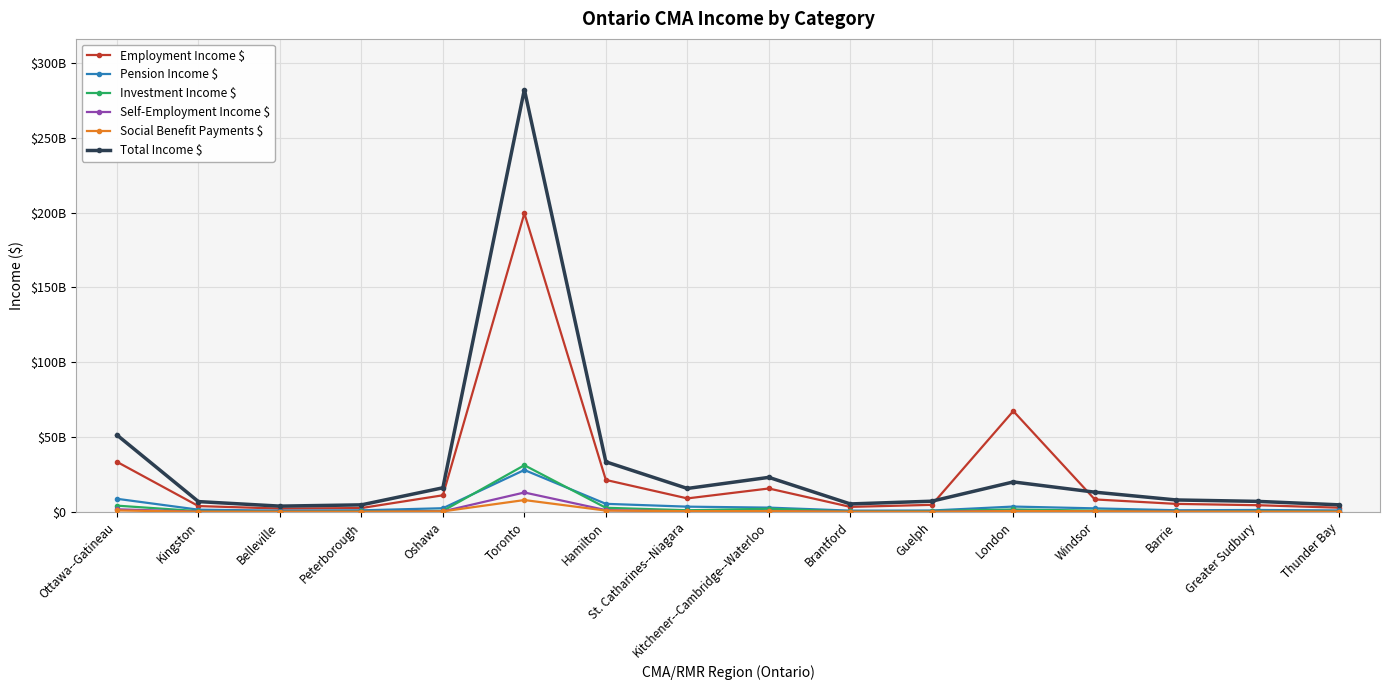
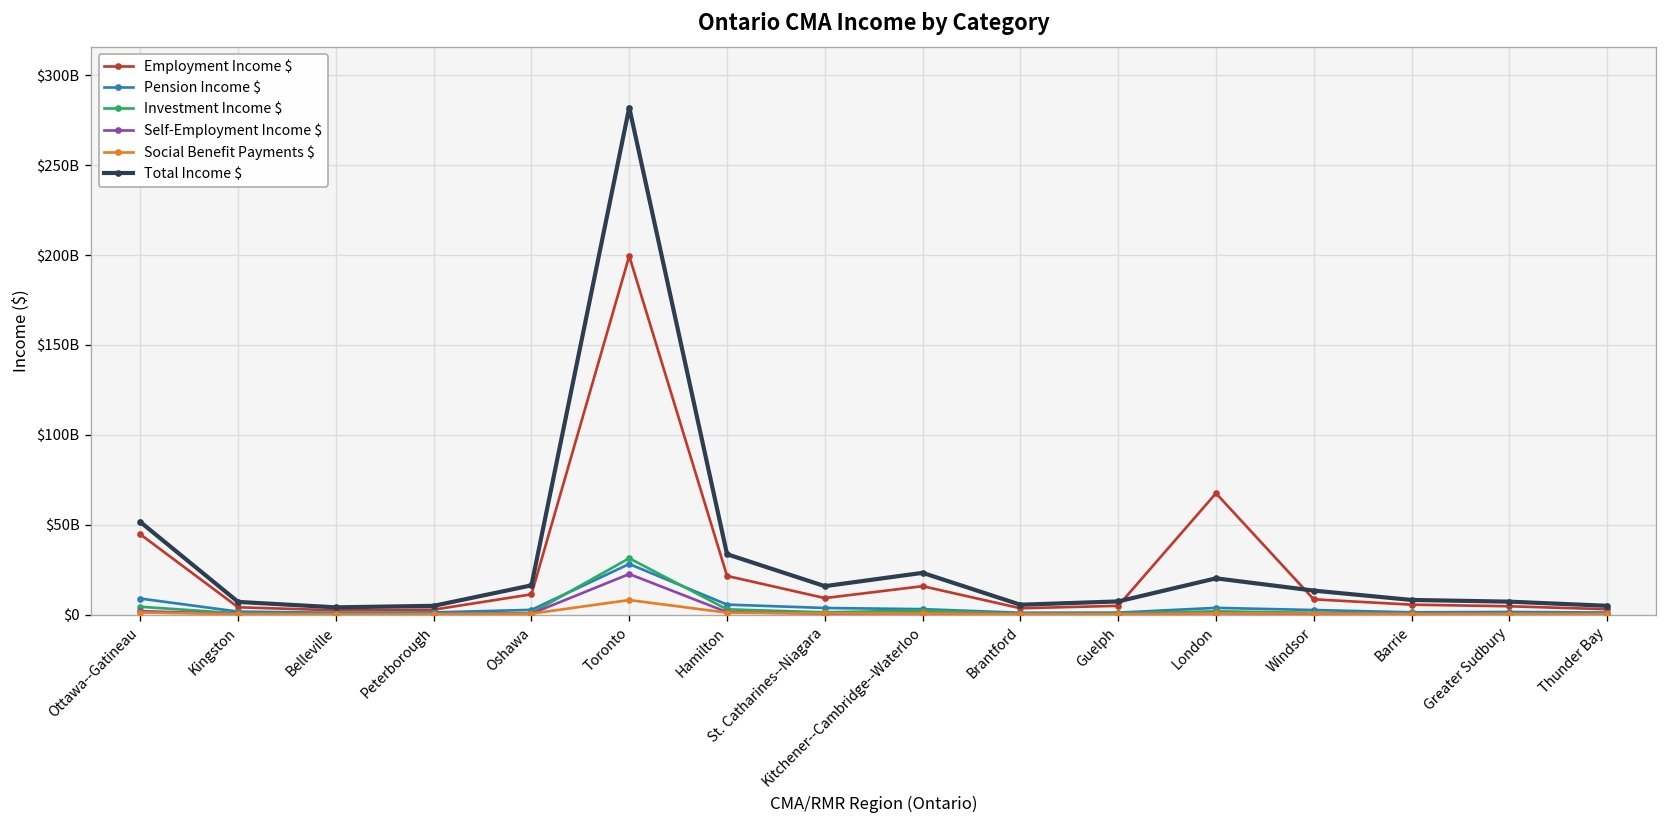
  {
    "Employment Income $": {
-     "Ottawa--Gatineau": "$34000000000",
+     "Ottawa--Gatineau": "$45000000000",
      "Kingston": "$4000000000",
      "Oshawa": "$11000000000",
      "Toronto": "$200000000000",
      "Hamilton": "$21000000000",
      "St. Catharines--Niagara": "$9000000000",
      "Kitchener--Cambridge--Waterloo": "$16000000000",
      "Brantford": "$3000000000",
      "Guelph": "$5000000000",
      "London": "$67000000000",
      "Windsor": "$8000000000",
      "Barrie": "$5000000000",
      "Greater Sudbury": "$5000000000",
      "Thunder Bay": "$3000000000"
    },
    "Pension Income $": {
      "Ottawa--Gatineau": "$9000000000",
      "Oshawa": "$3000000000",
      "Toronto": "$28000000000",
      "Hamilton": "$6000000000",
      "St. Catharines--Niagara": "$4000000000",
      "London": "$4000000000"
    },
    "Investment Income $": {
      "Ottawa--Gatineau": "$4000000000",
      "Toronto": "$31000000000"
    },
    "Self-Employment Income $": {
-     "Toronto": "$13000000000"
+     "Toronto": "$23000000000"
    },
    "Social Benefit Payments $": {
      "Toronto": "$8000000000"
    },
    "Total Income $": {
      "Ottawa--Gatineau": "$51000000000",
      "Kingston": "$7000000000",
      "Peterborough": "$5000000000",
      "Oshawa": "$16000000000",
      "Toronto": "$282000000000",
      "Hamilton": "$34000000000",
      "St. Catharines--Niagara": "$16000000000",
      "Kitchener--Cambridge--Waterloo": "$23000000000",
      "Brantford": "$5000000000",
      "Guelph": "$7000000000",
      "London": "$20000000000",
      "Windsor": "$13000000000",
      "Barrie": "$8000000000",
      "Greater Sudbury": "$7000000000",
      "Thunder Bay": "$5000000000"
    }
  }
